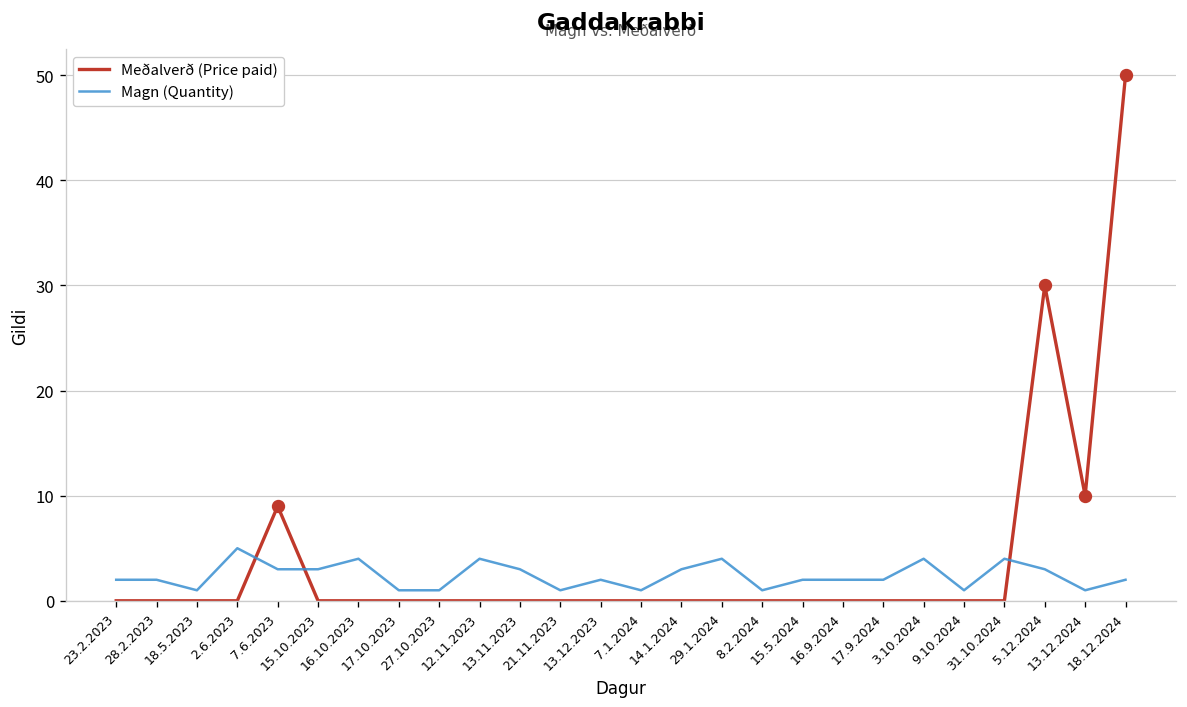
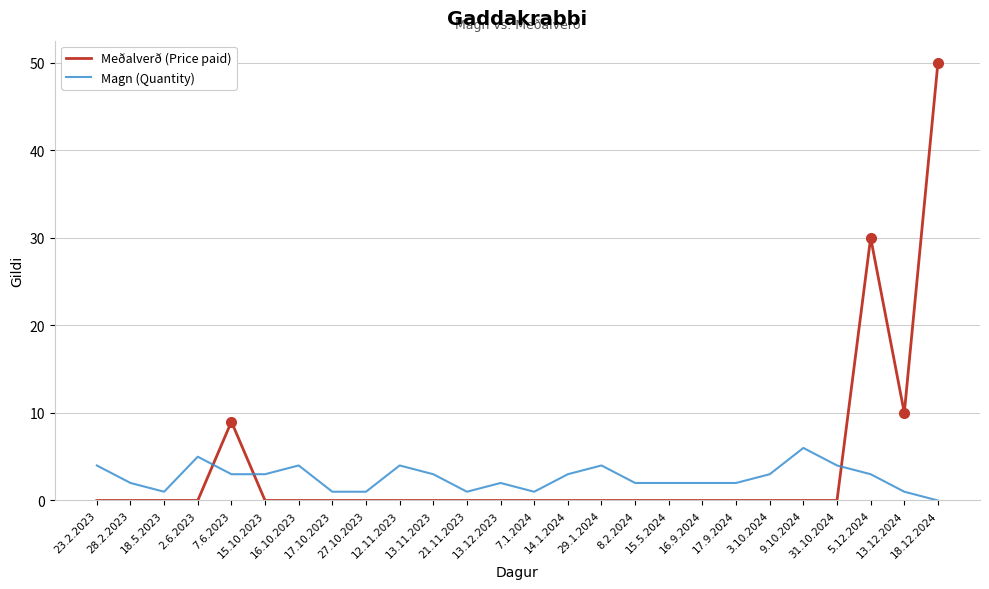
  {
    "Magn (Quantity)": {
-     "23.2.2023": 2,
+     "23.2.2023": 4,
      "28.2.2023": 2,
      "18.5.2023": 1,
      "2.6.2023": 5,
      "7.6.2023": 3,
      "15.10.2023": 3,
      "16.10.2023": 4,
      "17.10.2023": 1,
      "27.10.2023": 1,
      "12.11.2023": 4,
      "13.11.2023": 3,
      "21.11.2023": 1,
      "13.12.2023": 2,
      "7.1.2024": 1,
      "14.1.2024": 3,
      "29.1.2024": 4,
-     "8.2.2024": 1,
+     "8.2.2024": 2,
      "15.5.2024": 2,
      "16.9.2024": 2,
      "17.9.2024": 2,
-     "3.10.2024": 4,
-     "9.10.2024": 1,
+     "3.10.2024": 3,
+     "9.10.2024": 6,
      "31.10.2024": 4,
      "5.12.2024": 3,
      "13.12.2024": 1,
-     "18.12.2024": 2
+     "18.12.2024": 0
    }
  }
